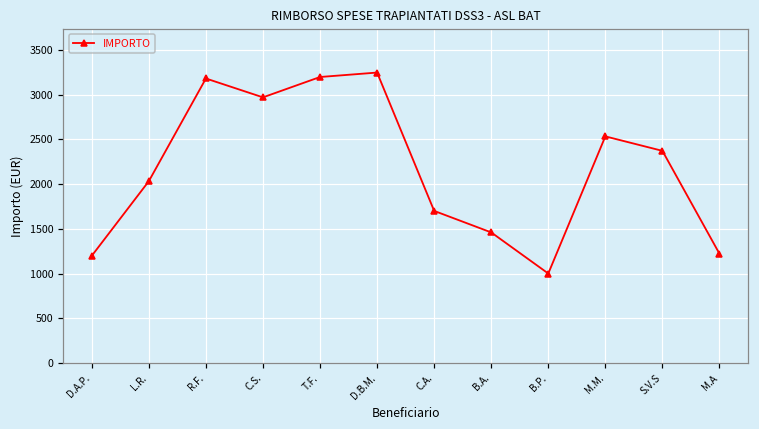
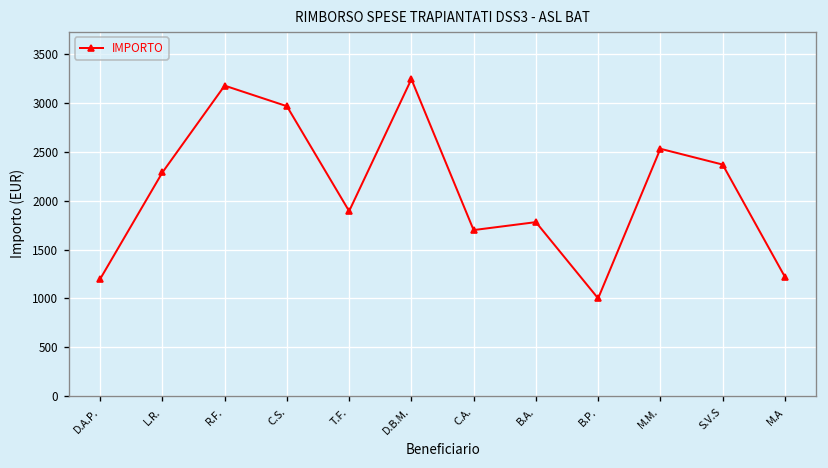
  {
    "D.A.P.": 1200,
-   "L.R.": 2000,
+   "L.R.": 2300,
    "R.F.": 3200,
    "C.S.": 3000,
-   "T.F.": 3200,
+   "T.F.": 1900,
    "D.B.M.": 3200,
    "C.A.": 1700,
-   "B.A.": 1500,
+   "B.A.": 1800,
    "B.P.": 1000,
    "M.M.": 2500,
    "S.V.S": 2400,
    "M.A": 1200
  }
